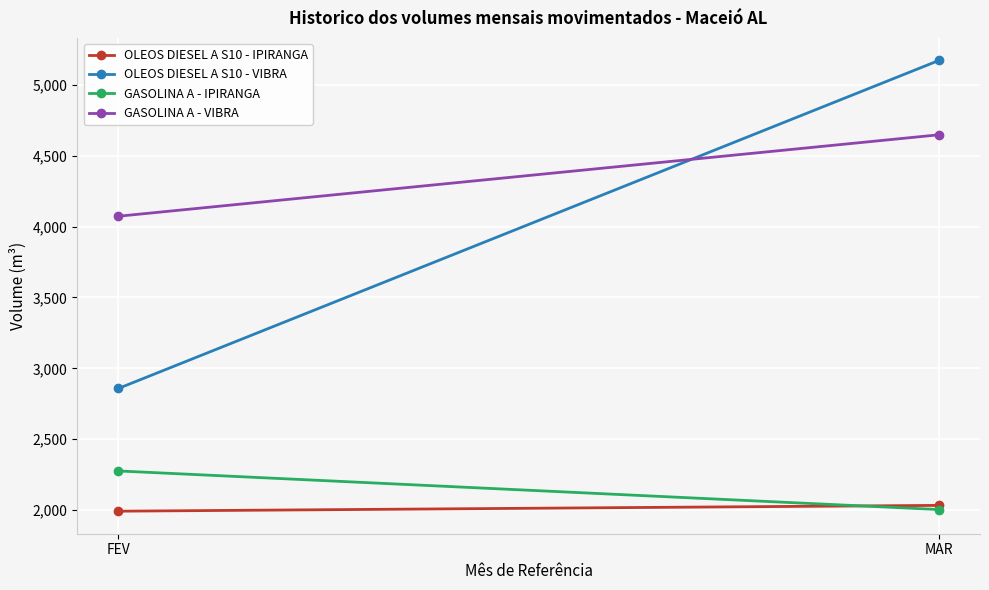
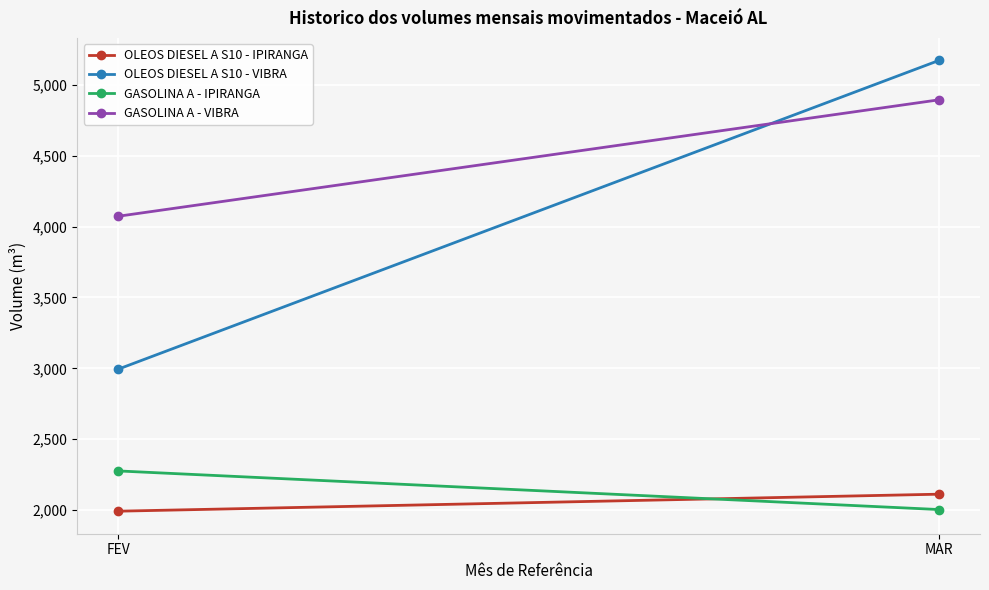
  {
    "OLEOS DIESEL A S10 - IPIRANGA": {
      "FEV": "1,990",
-     "MAR": "2,030"
+     "MAR": "2,110"
    },
    "OLEOS DIESEL A S10 - VIBRA": {
-     "FEV": "2,860",
+     "FEV": "2,990",
      "MAR": "5,170"
    },
    "GASOLINA A - IPIRANGA": {
      "FEV": "2,280",
      "MAR": "2,000"
    },
    "GASOLINA A - VIBRA": {
      "FEV": "4,070",
-     "MAR": "4,650"
+     "MAR": "4,890"
    }
  }
